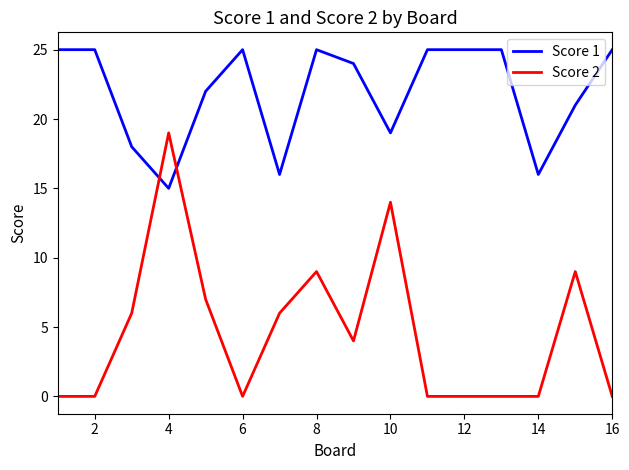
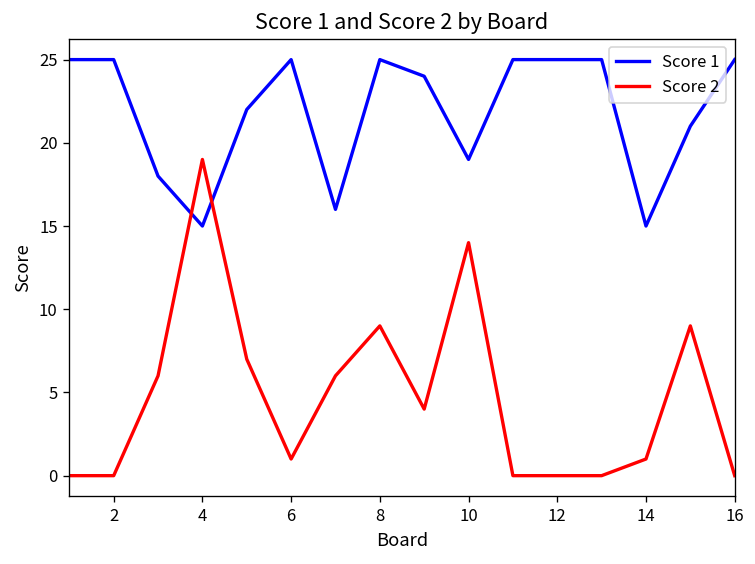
  {
    "Score 1": {
      "2": 25,
      "4": 15,
      "6": 25,
      "8": 25,
      "10": 19,
      "12": 25,
-     "14": 16,
+     "14": 15,
      "16": 25
    },
    "Score 2": {
      "2": 0,
      "4": 19,
-     "6": 0,
+     "6": 1,
      "8": 9,
      "10": 14,
      "12": 0,
-     "14": 0,
+     "14": 1,
      "16": 0
    }
  }
